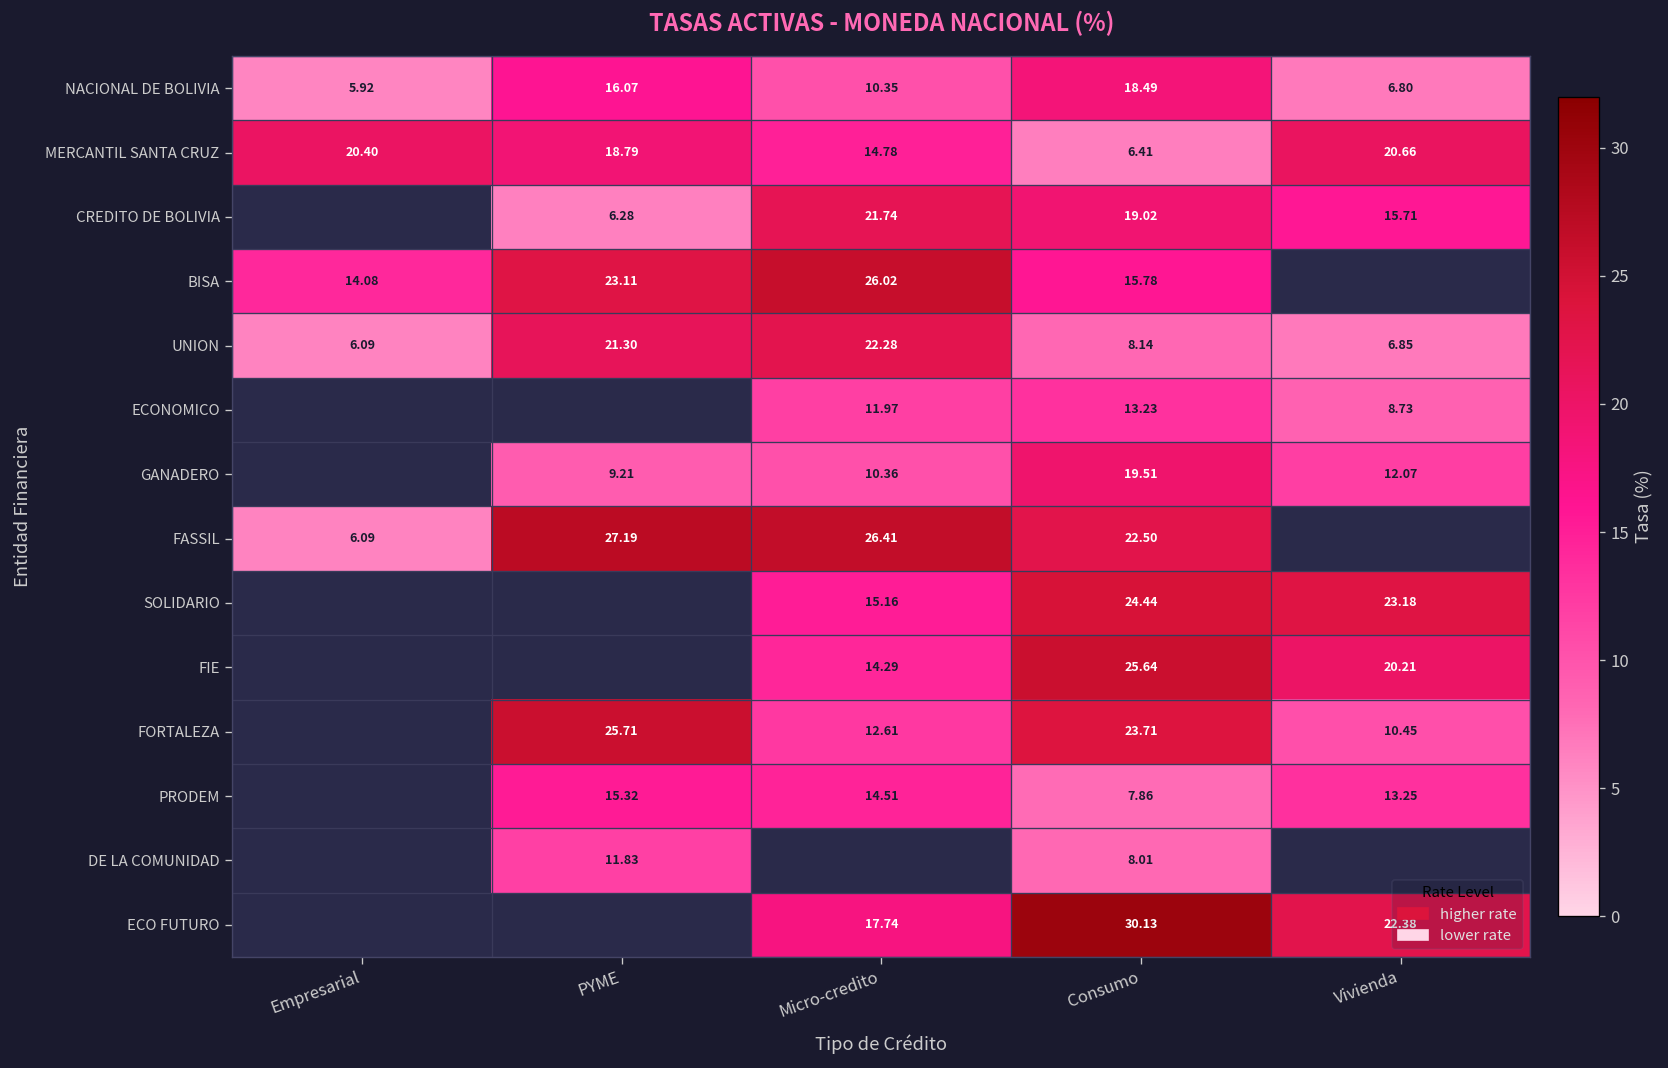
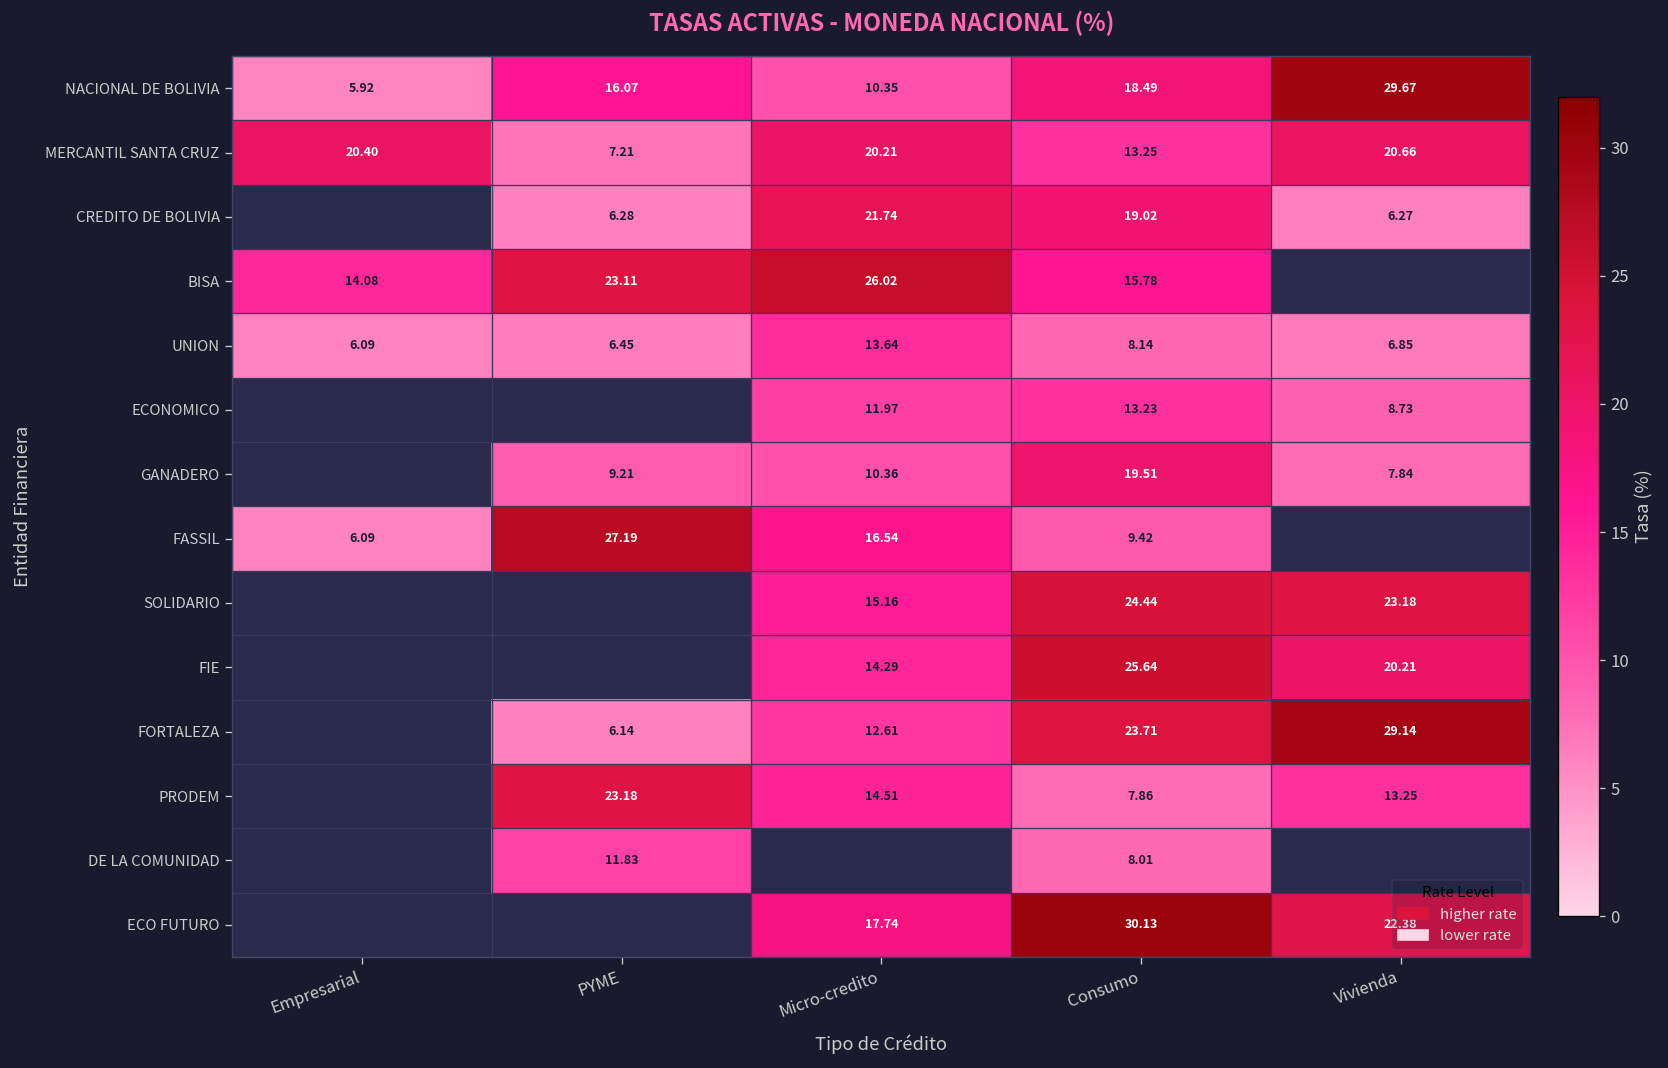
  {
    "NACIONAL DE BOLIVIA": {
      "Empresarial": 5.92,
      "PYME": 16.07,
      "Micro-credito": 10.35,
      "Consumo": 18.49,
-     "Vivienda": 6.80
+     "Vivienda": 29.67
    },
    "MERCANTIL SANTA CRUZ": {
      "Empresarial": 20.40,
-     "PYME": 18.79,
-     "Micro-credito": 14.78,
-     "Consumo": 6.41,
+     "PYME": 7.21,
+     "Micro-credito": 20.21,
+     "Consumo": 13.25,
      "Vivienda": 20.66
    },
    "CREDITO DE BOLIVIA": {
      "PYME": 6.28,
      "Micro-credito": 21.74,
      "Consumo": 19.02,
-     "Vivienda": 15.71
+     "Vivienda": 6.27
    },
    "BISA": {
      "Empresarial": 14.08,
      "PYME": 23.11,
      "Micro-credito": 26.02,
      "Consumo": 15.78
    },
    "UNION": {
      "Empresarial": 6.09,
-     "PYME": 21.30,
-     "Micro-credito": 22.28,
+     "PYME": 6.45,
+     "Micro-credito": 13.64,
      "Consumo": 8.14,
      "Vivienda": 6.85
    },
    "ECONOMICO": {
      "Micro-credito": 11.97,
      "Consumo": 13.23,
      "Vivienda": 8.73
    },
    "GANADERO": {
      "PYME": 9.21,
      "Micro-credito": 10.36,
      "Consumo": 19.51,
-     "Vivienda": 12.07
+     "Vivienda": 7.84
    },
    "FASSIL": {
      "Empresarial": 6.09,
      "PYME": 27.19,
-     "Micro-credito": 26.41,
-     "Consumo": 22.50
+     "Micro-credito": 16.54,
+     "Consumo": 9.42
    },
    "SOLIDARIO": {
      "Micro-credito": 15.16,
      "Consumo": 24.44,
      "Vivienda": 23.18
    },
    "FIE": {
      "Micro-credito": 14.29,
      "Consumo": 25.64,
      "Vivienda": 20.21
    },
    "FORTALEZA": {
-     "PYME": 25.71,
+     "PYME": 6.14,
      "Micro-credito": 12.61,
      "Consumo": 23.71,
-     "Vivienda": 10.45
+     "Vivienda": 29.14
    },
    "PRODEM": {
-     "PYME": 15.32,
+     "PYME": 23.18,
      "Micro-credito": 14.51,
      "Consumo": 7.86,
      "Vivienda": 13.25
    },
    "DE LA COMUNIDAD": {
      "PYME": 11.83,
      "Consumo": 8.01
    },
    "ECO FUTURO": {
      "Micro-credito": 17.74,
      "Consumo": 30.13
    }
  }
